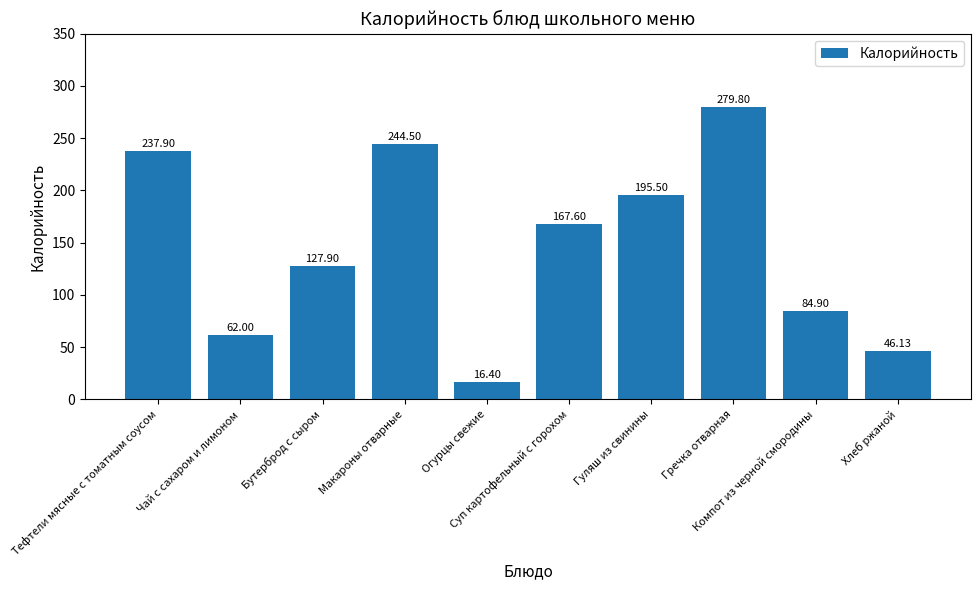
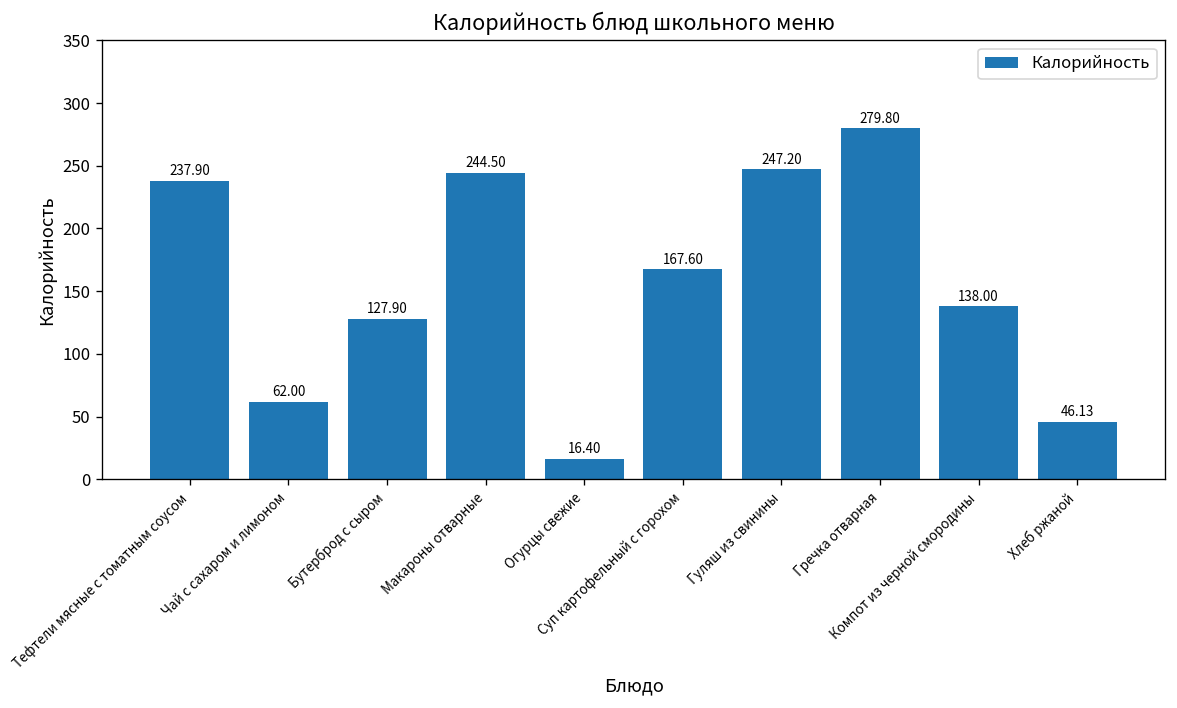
  {
    "Тефтели мясные с томатным соусом": 237.90,
    "Чай с сахаром и лимоном": 62.00,
    "Бутерброд с сыром": 127.90,
    "Макароны отварные": 244.50,
    "Огурцы свежие": 16.40,
    "Суп картофельный с горохом": 167.60,
-   "Гуляш из свинины": 195.50,
+   "Гуляш из свинины": 247.20,
    "Гречка отварная": 279.80,
-   "Компот из черной смородины": 84.90,
+   "Компот из черной смородины": 138.00,
    "Хлеб ржаной": 46.13
  }
